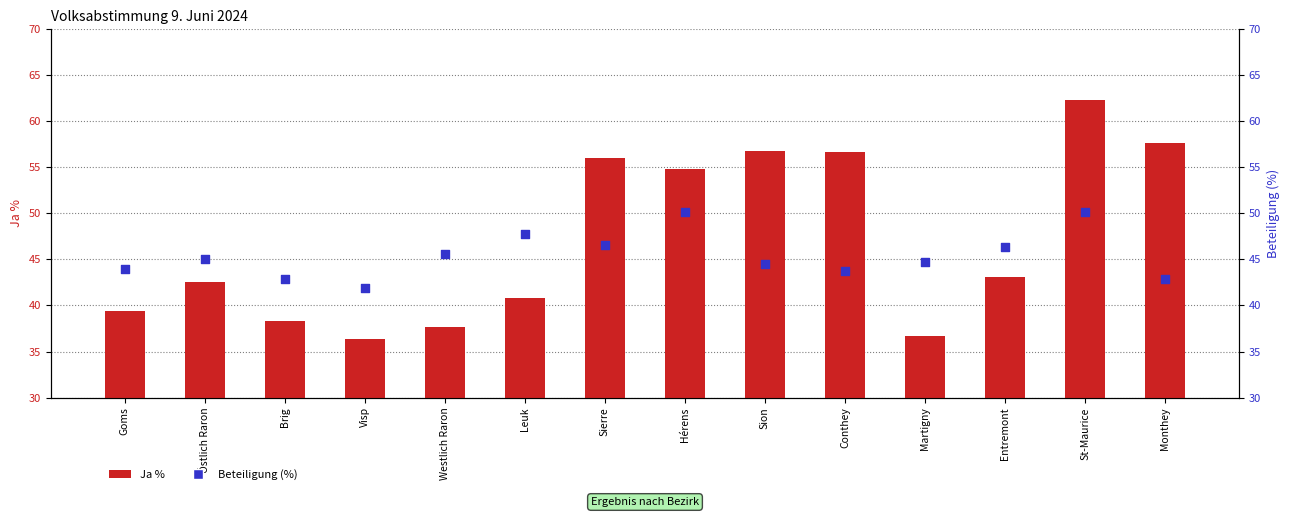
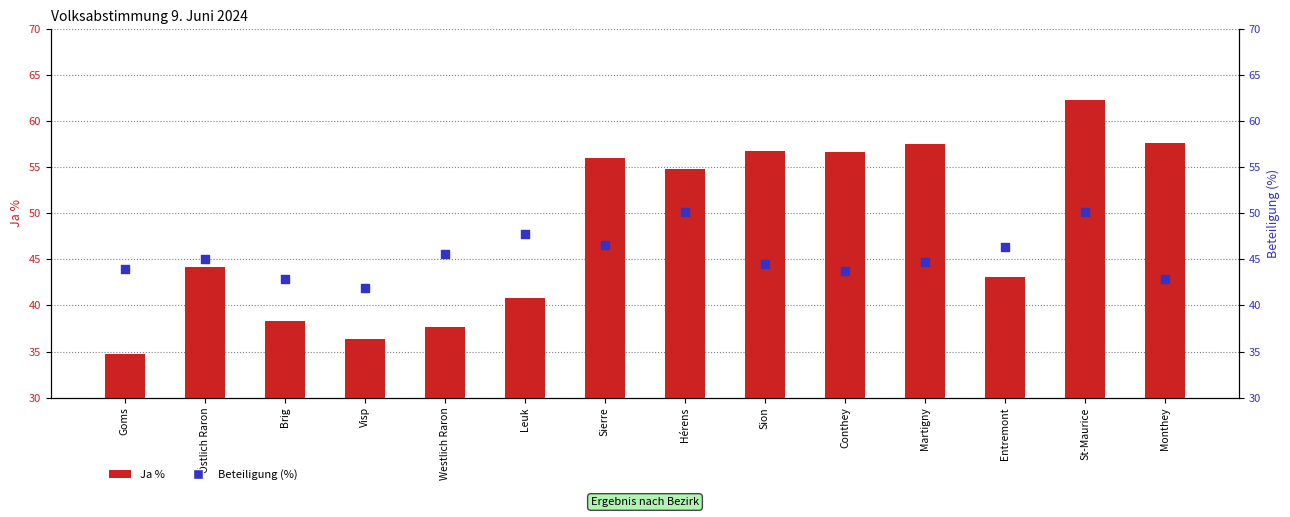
  {
    "Ja %": {
-     "Goms": 39,
-     "Östlich Raron": 43,
+     "Goms": 35,
+     "Östlich Raron": 44,
      "Brig": 38,
      "Visp": 36,
      "Westlich Raron": 38,
      "Leuk": 41,
      "Sierre": 56,
      "Hérens": 55,
      "Sion": 57,
      "Conthey": 57,
-     "Martigny": 37,
+     "Martigny": 58,
      "Entremont": 43,
      "St-Maurice": 62,
      "Monthey": 58
    }
  }
